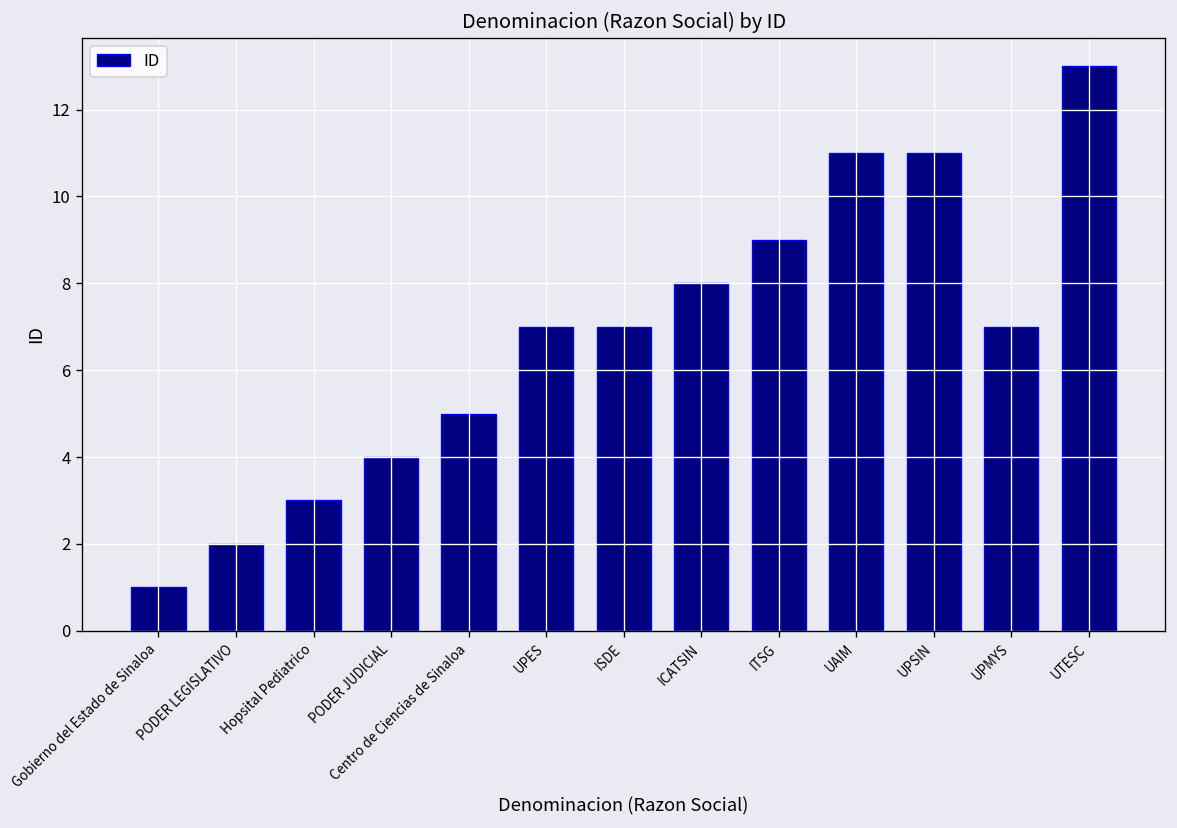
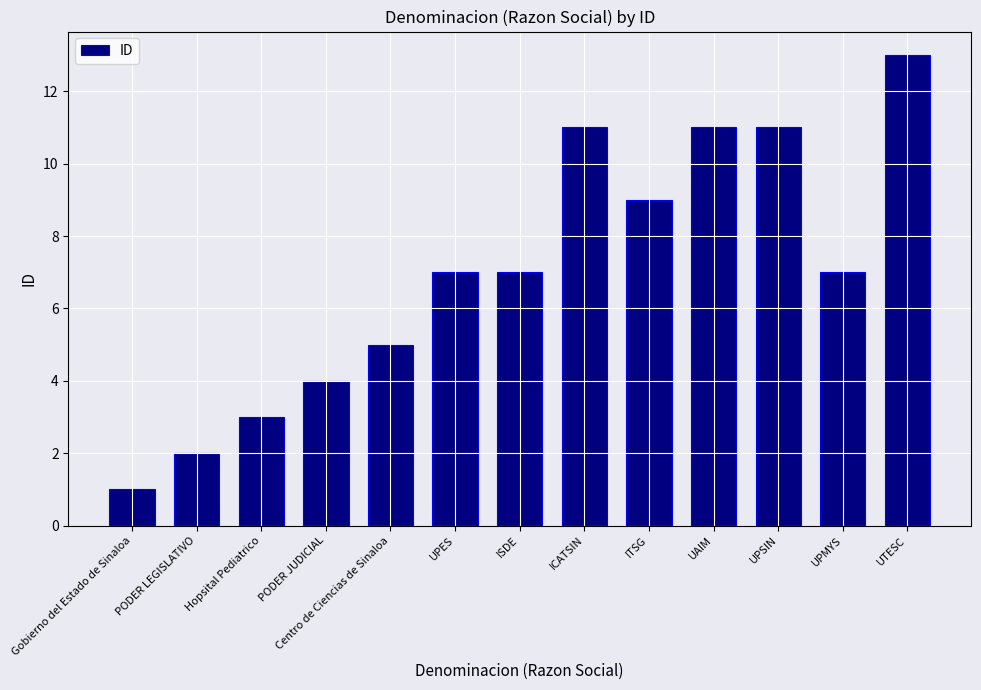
  {
    "Gobierno del Estado de Sinaloa": 1,
    "PODER LEGISLATIVO": 2,
    "Hopsital Pediatrico": 3,
    "PODER JUDICIAL": 4,
    "Centro de Ciencias de Sinaloa": 5,
    "UPES": 7,
    "ISDE": 7,
-   "ICATSIN": 8,
+   "ICATSIN": 11,
    "ITSG": 9,
    "UAIM": 11,
    "UPSIN": 11,
    "UPMYS": 7,
    "UTESC": 13
  }
